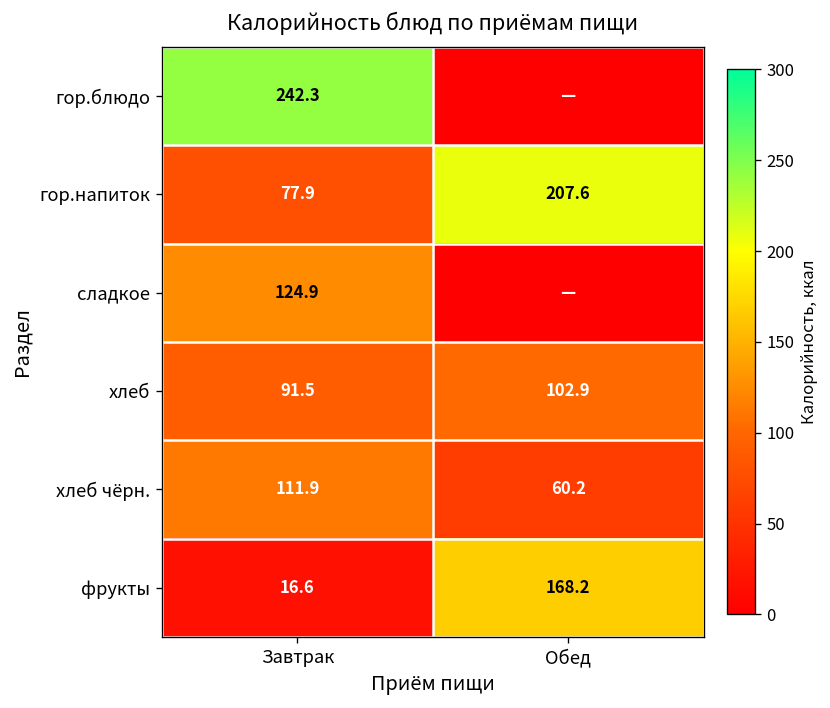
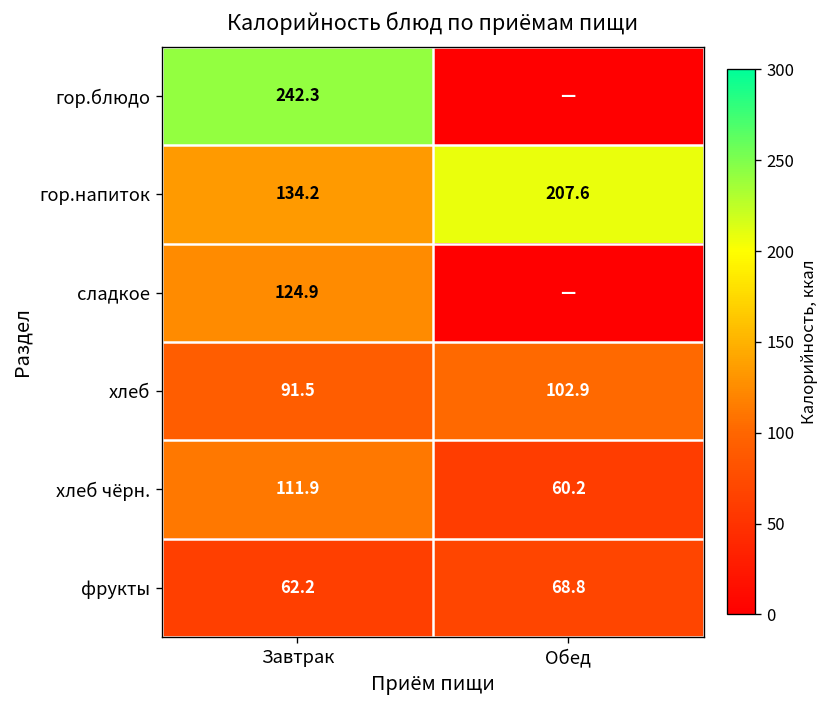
  {
    "гор.блюдо": {
      "Завтрак": 242.3
    },
    "гор.напиток": {
-     "Завтрак": 77.9,
+     "Завтрак": 134.2,
      "Обед": 207.6
    },
    "сладкое": {
      "Завтрак": 124.9
    },
    "хлеб": {
      "Завтрак": 91.5,
      "Обед": 102.9
    },
    "хлеб чёрн.": {
      "Завтрак": 111.9,
      "Обед": 60.2
    },
    "фрукты": {
-     "Завтрак": 16.6,
-     "Обед": 168.2
+     "Завтрак": 62.2,
+     "Обед": 68.8
    }
  }
